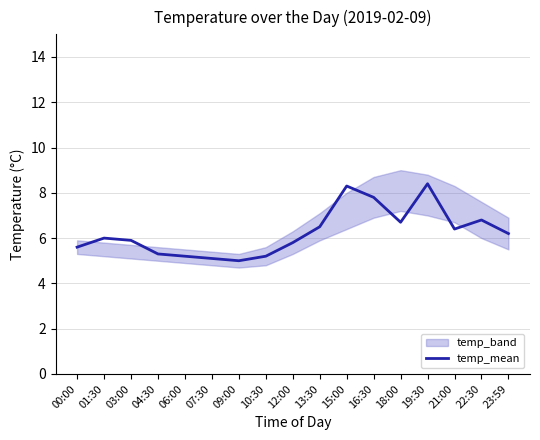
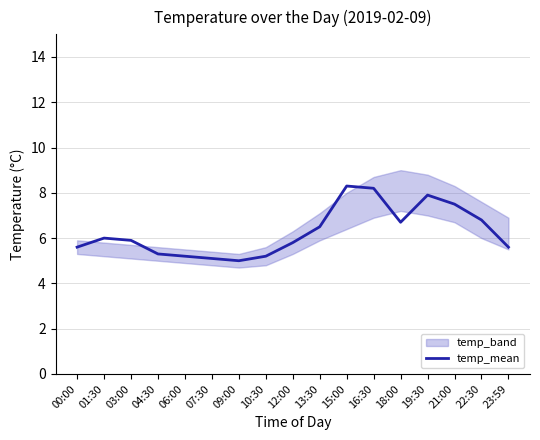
  {
    "temp_mean": {
      "00:00": 5.6,
      "01:30": 6.0,
      "03:00": 5.9,
      "04:30": 5.3,
      "06:00": 5.2,
      "07:30": 5.1,
      "09:00": 5.0,
      "10:30": 5.2,
      "12:00": 5.8,
      "13:30": 6.5,
      "15:00": 8.3,
-     "16:30": 7.8,
+     "16:30": 8.2,
      "18:00": 6.7,
-     "19:30": 8.4,
-     "21:00": 6.4,
+     "19:30": 7.9,
+     "21:00": 7.5,
      "22:30": 6.8,
-     "23:59": 6.2
+     "23:59": 5.6
    }
  }
